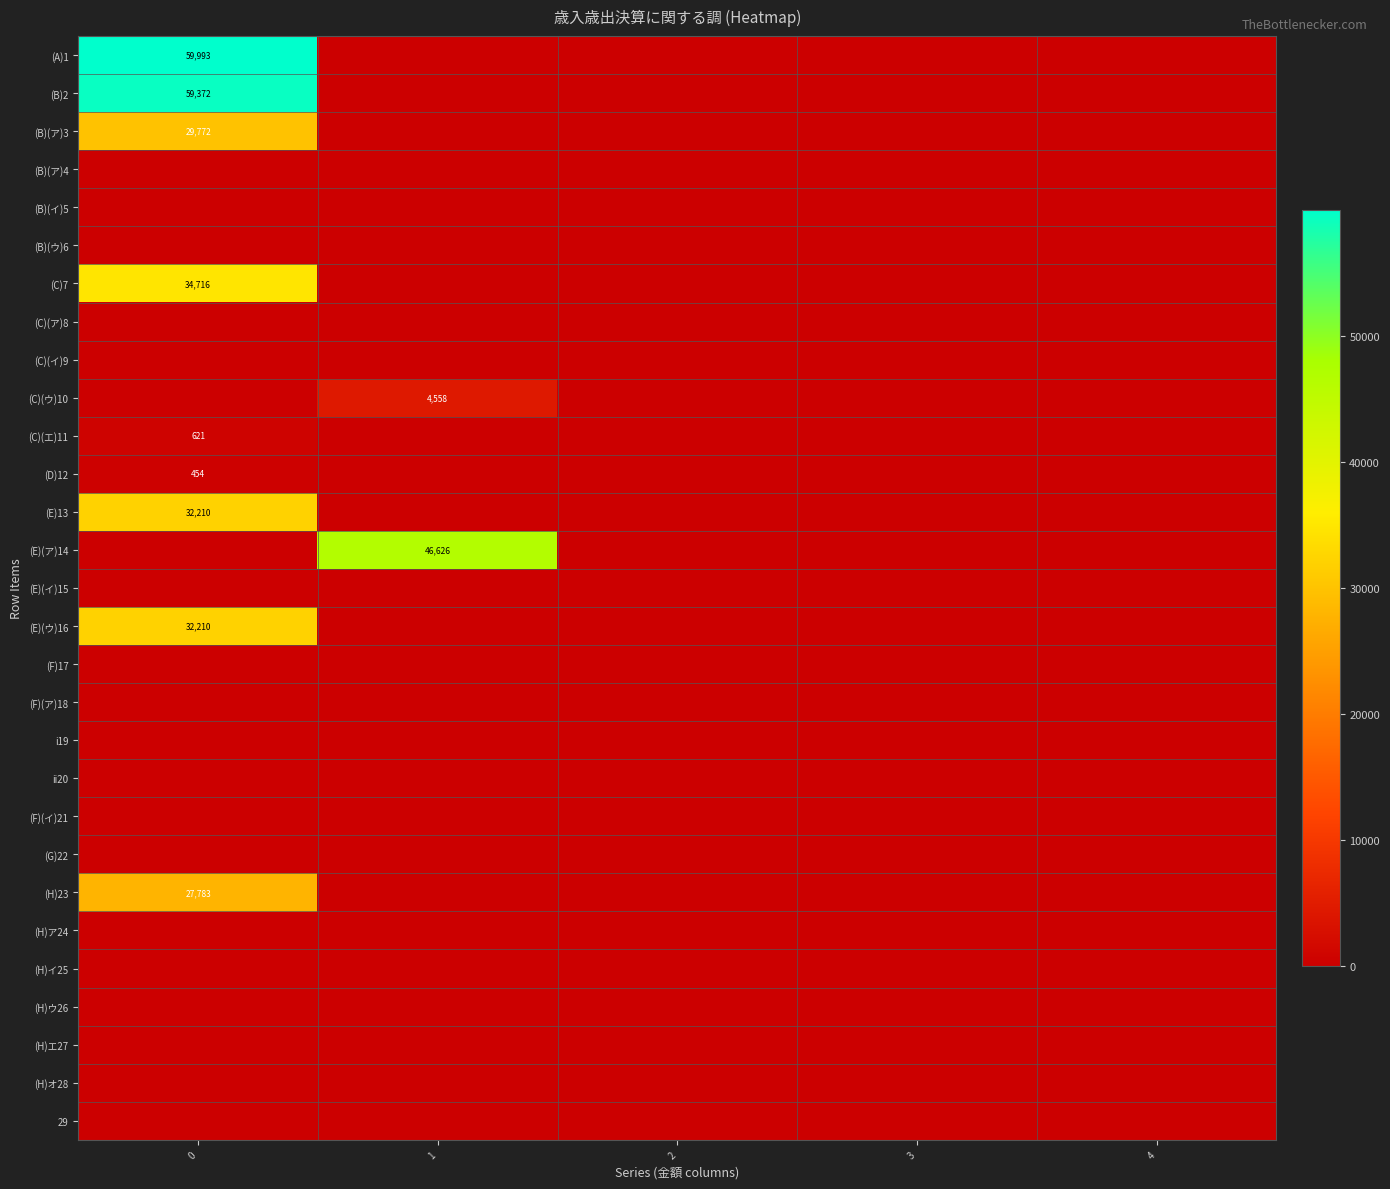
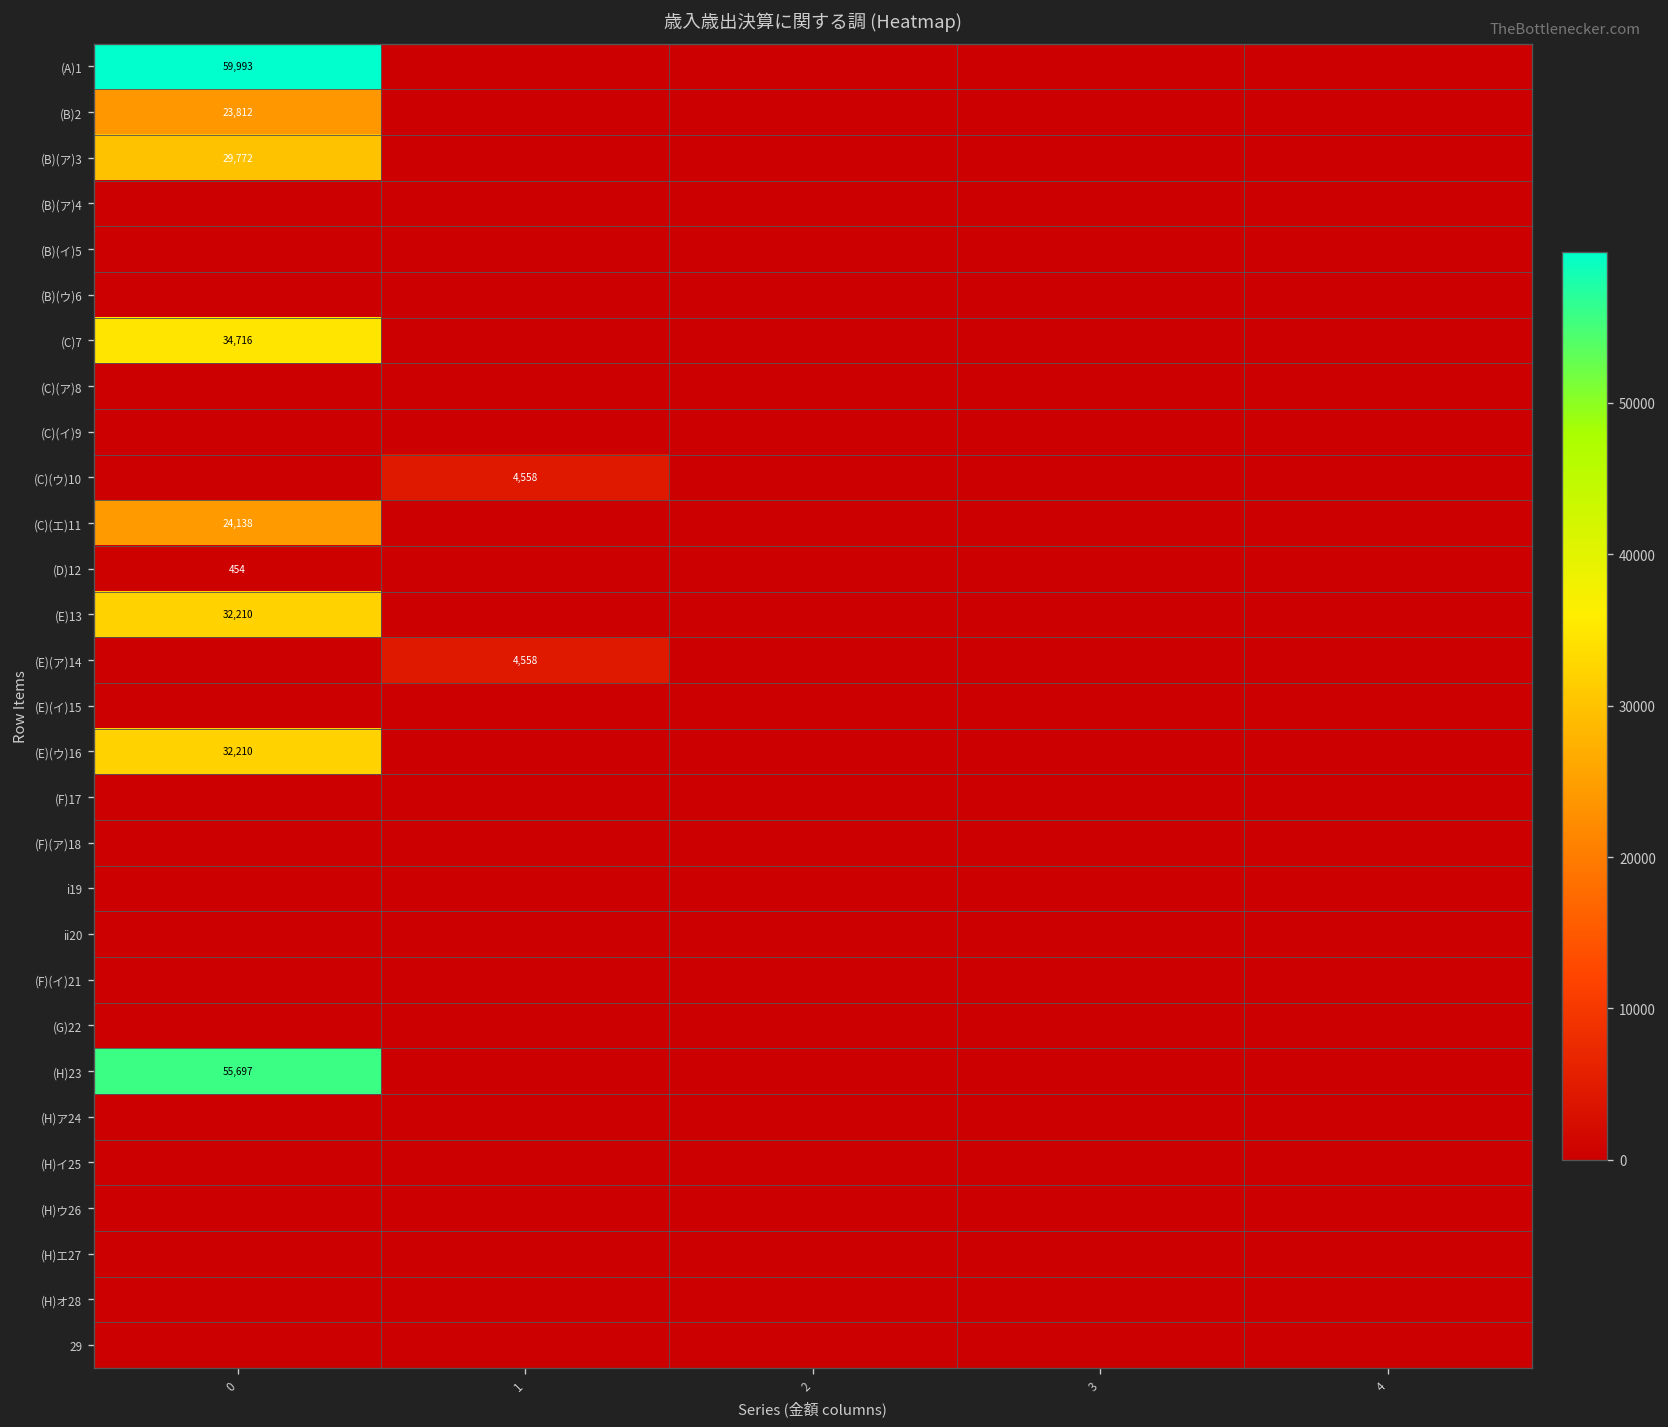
  {
    "(A)1": {
      "0": "59,993"
    },
    "(B)2": {
-     "0": "59,372"
+     "0": "23,812"
    },
    "(B)(ア)3": {
      "0": "29,772"
    },
    "(C)7": {
      "0": "34,716"
    },
    "(C)(ウ)10": {
      "1": "4,558"
    },
    "(C)(エ)11": {
-     "0": "621"
+     "0": "24,138"
    },
    "(D)12": {
      "0": "454"
    },
    "(E)13": {
      "0": "32,210"
    },
    "(E)(ア)14": {
-     "1": "46,626"
+     "1": "4,558"
    },
    "(E)(ウ)16": {
      "0": "32,210"
    },
    "(H)23": {
-     "0": "27,783"
+     "0": "55,697"
    }
  }
